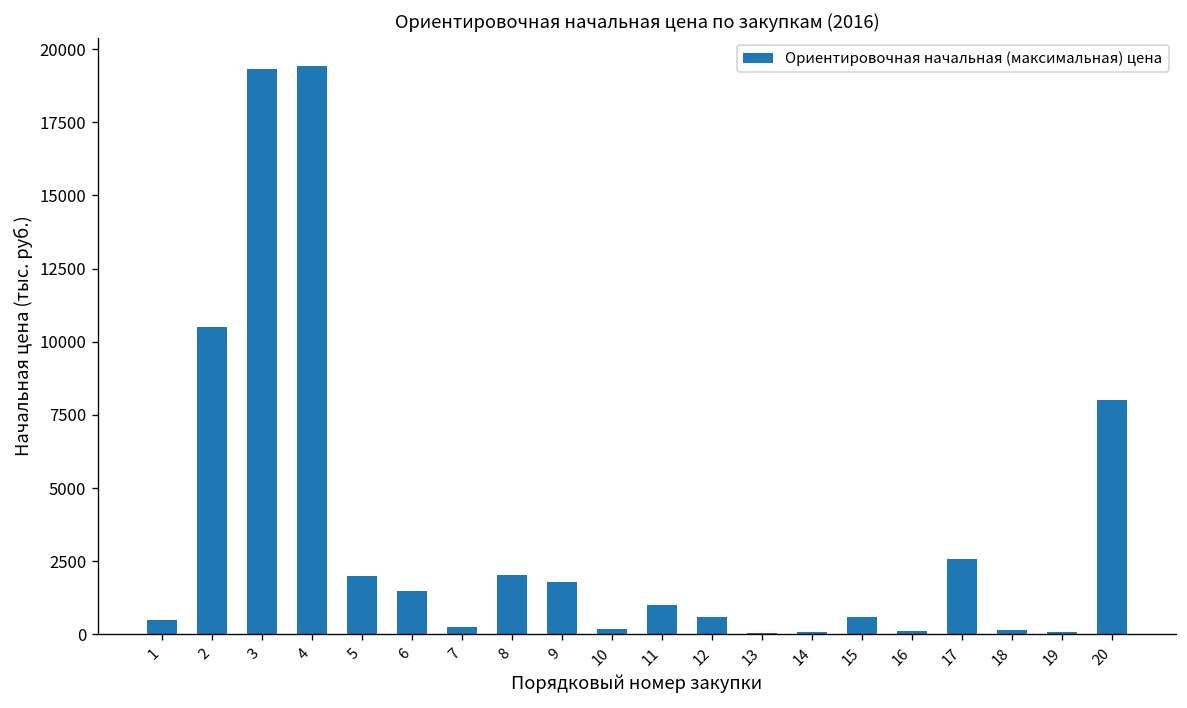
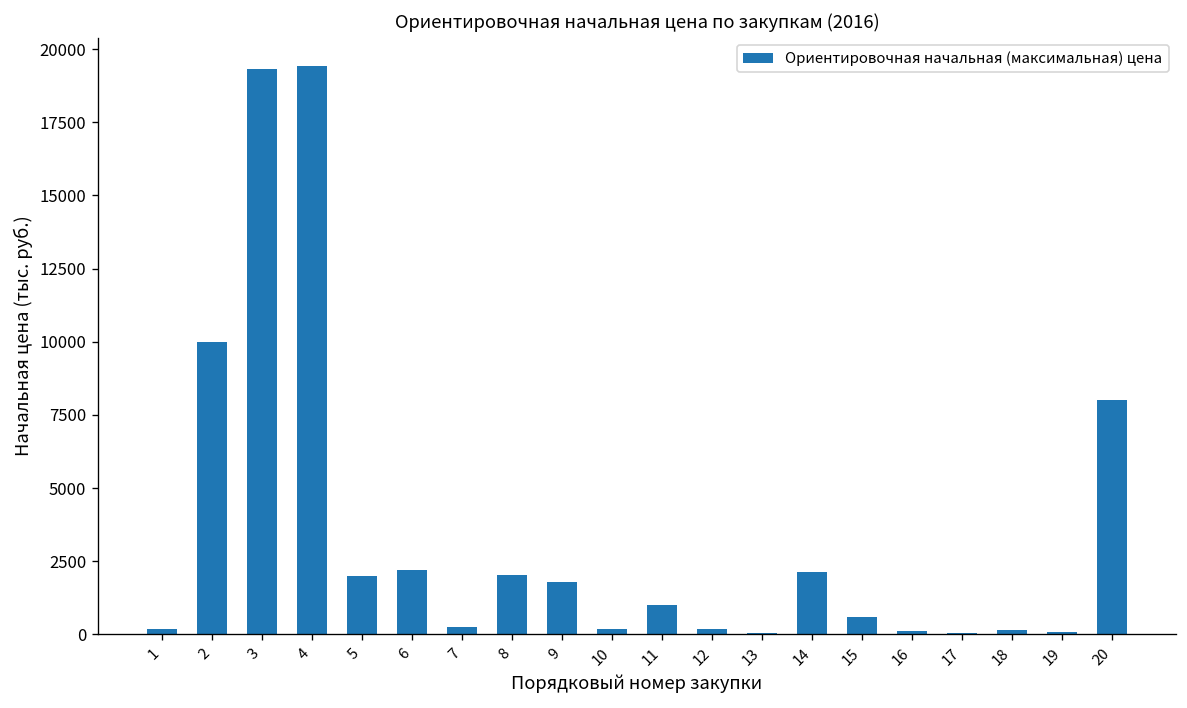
  {
-   "1": 500,
-   "2": 10500,
+   "1": 200,
+   "2": 10000,
    "3": 19300,
    "4": 19400,
    "5": 2000,
-   "6": 1500,
+   "6": 2200,
    "7": 300,
    "8": 2000,
    "9": 1800,
    "10": 200,
    "11": 1000,
-   "12": 600,
-   "14": 100,
+   "12": 200,
+   "14": 2100,
    "15": 600,
    "16": 100,
-   "17": 2600,
+   "17": 100,
    "18": 100,
    "20": 8000
  }
